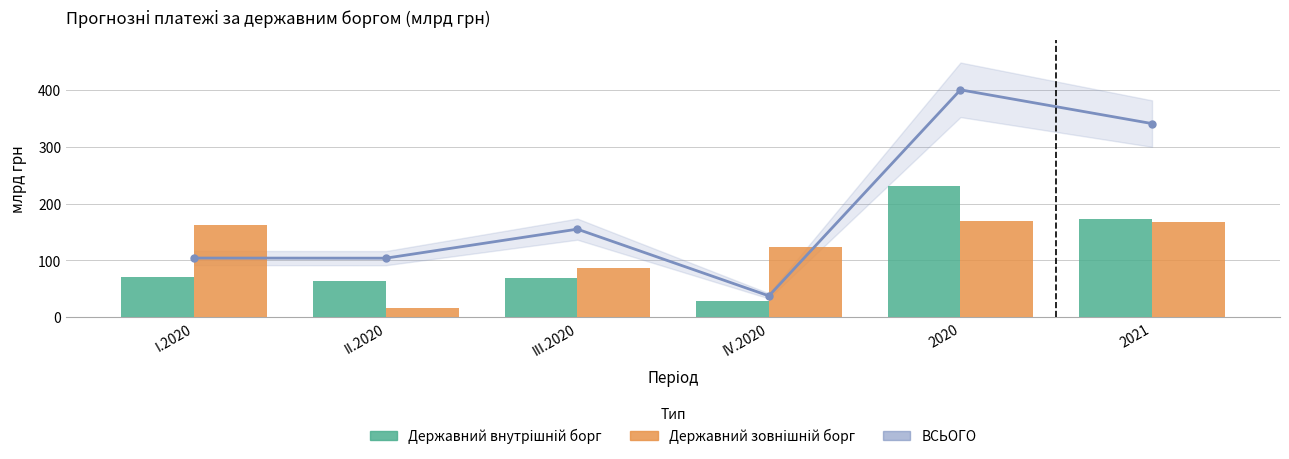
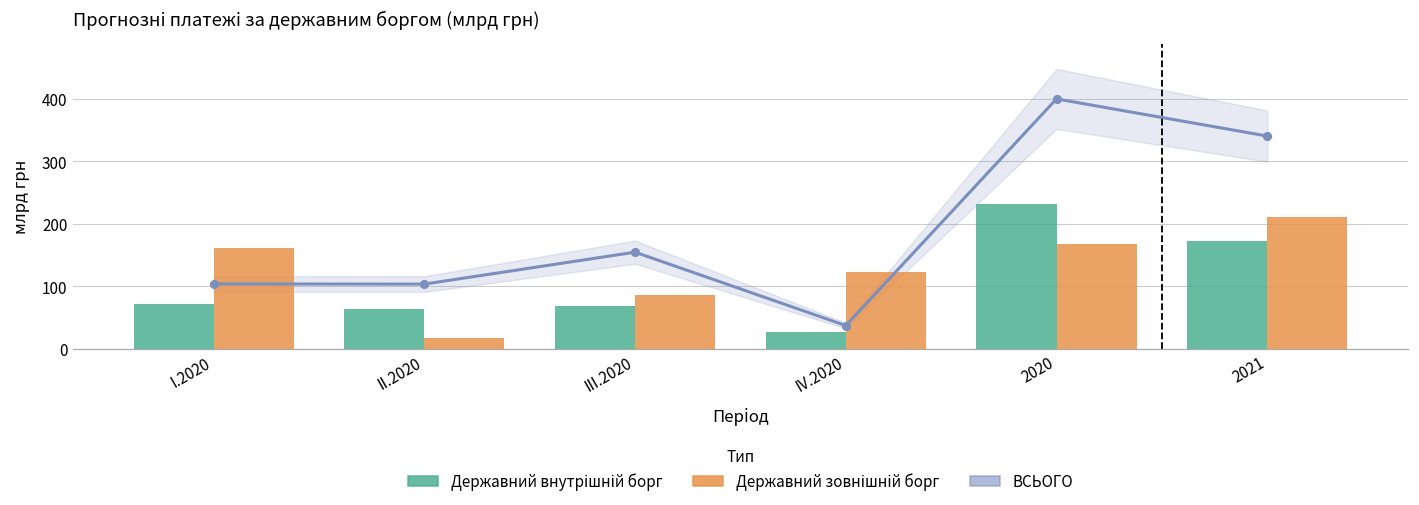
  {
    "Державний внутрішній борг": {
      "І.2020": 70,
      "ІІ.2020": 60,
      "ІІІ.2020": 70,
      "IV.2020": 30,
      "2020": 230,
      "2021": 170
    },
    "Державний зовнішній борг": {
      "І.2020": 160,
      "ІІ.2020": 20,
      "ІІІ.2020": 90,
      "IV.2020": 120,
      "2020": 170,
-     "2021": 170
+     "2021": 210
    }
  }
